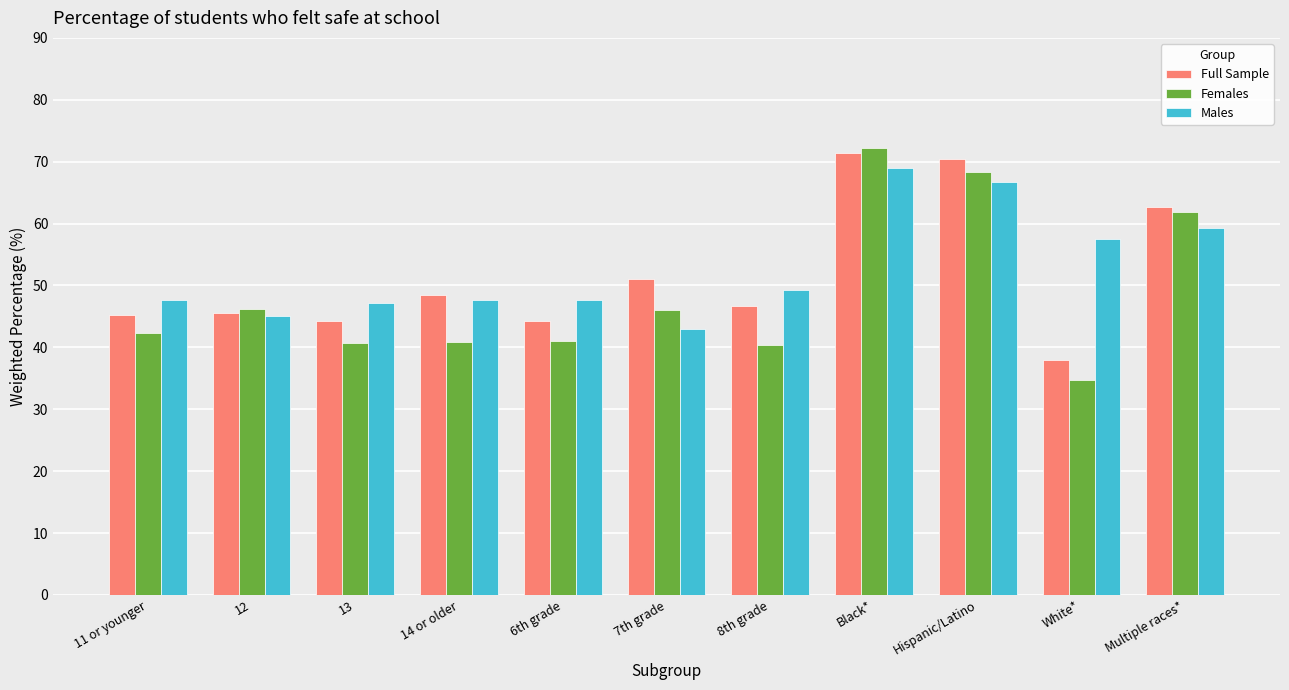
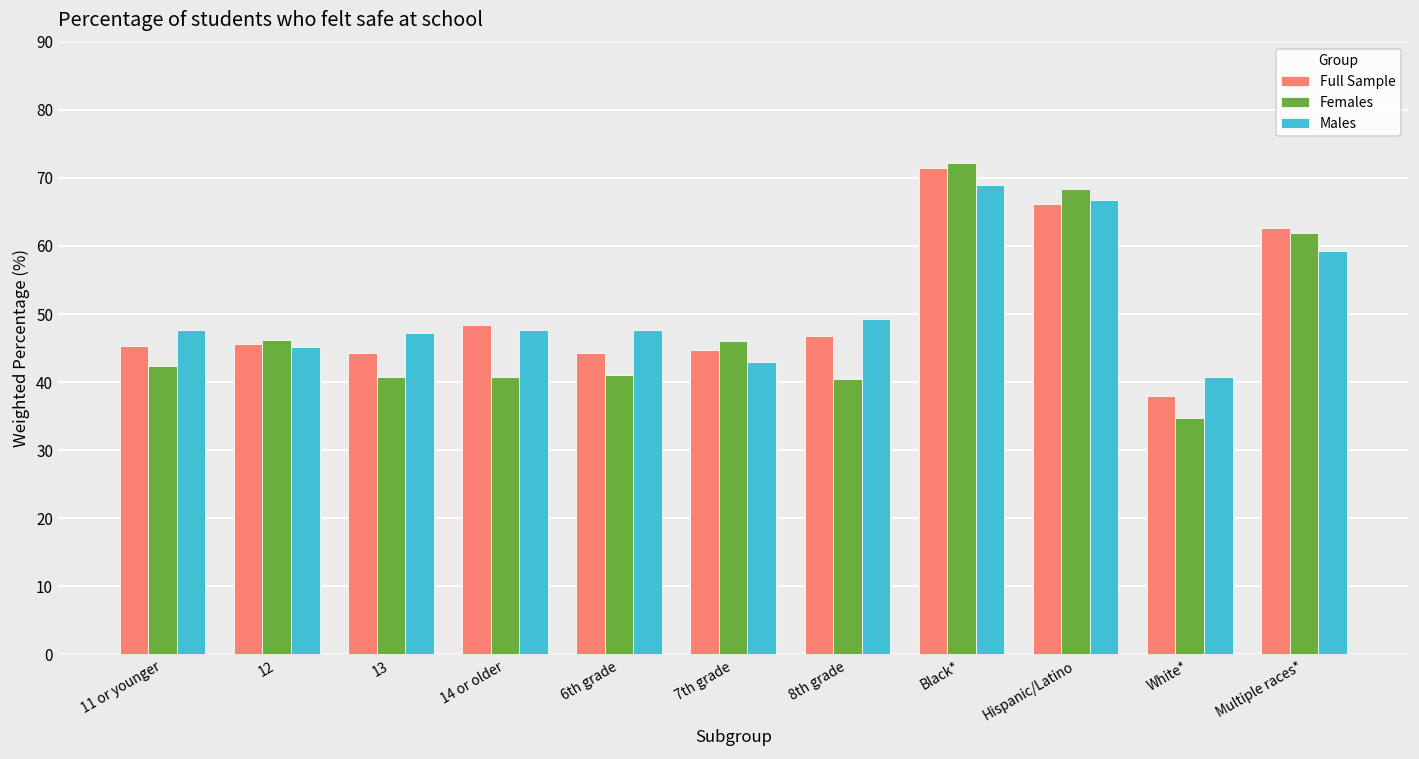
  {
    "Full Sample": {
      "11 or younger": 45,
      "12": 46,
      "13": 44,
      "14 or older": 48,
      "6th grade": 44,
-     "7th grade": 51,
+     "7th grade": 45,
      "8th grade": 47,
      "Black*": 71,
-     "Hispanic/Latino": 71,
+     "Hispanic/Latino": 66,
      "White*": 38,
      "Multiple races*": 63
    },
    "Females": {
      "11 or younger": 42,
      "12": 46,
      "13": 41,
      "14 or older": 41,
      "6th grade": 41,
      "7th grade": 46,
      "8th grade": 40,
      "Black*": 72,
      "Hispanic/Latino": 68,
      "White*": 35,
      "Multiple races*": 62
    },
    "Males": {
      "11 or younger": 48,
      "12": 45,
      "13": 47,
      "14 or older": 48,
      "6th grade": 48,
      "7th grade": 43,
      "8th grade": 49,
      "Black*": 69,
      "Hispanic/Latino": 67,
-     "White*": 58,
+     "White*": 41,
      "Multiple races*": 59
    }
  }
